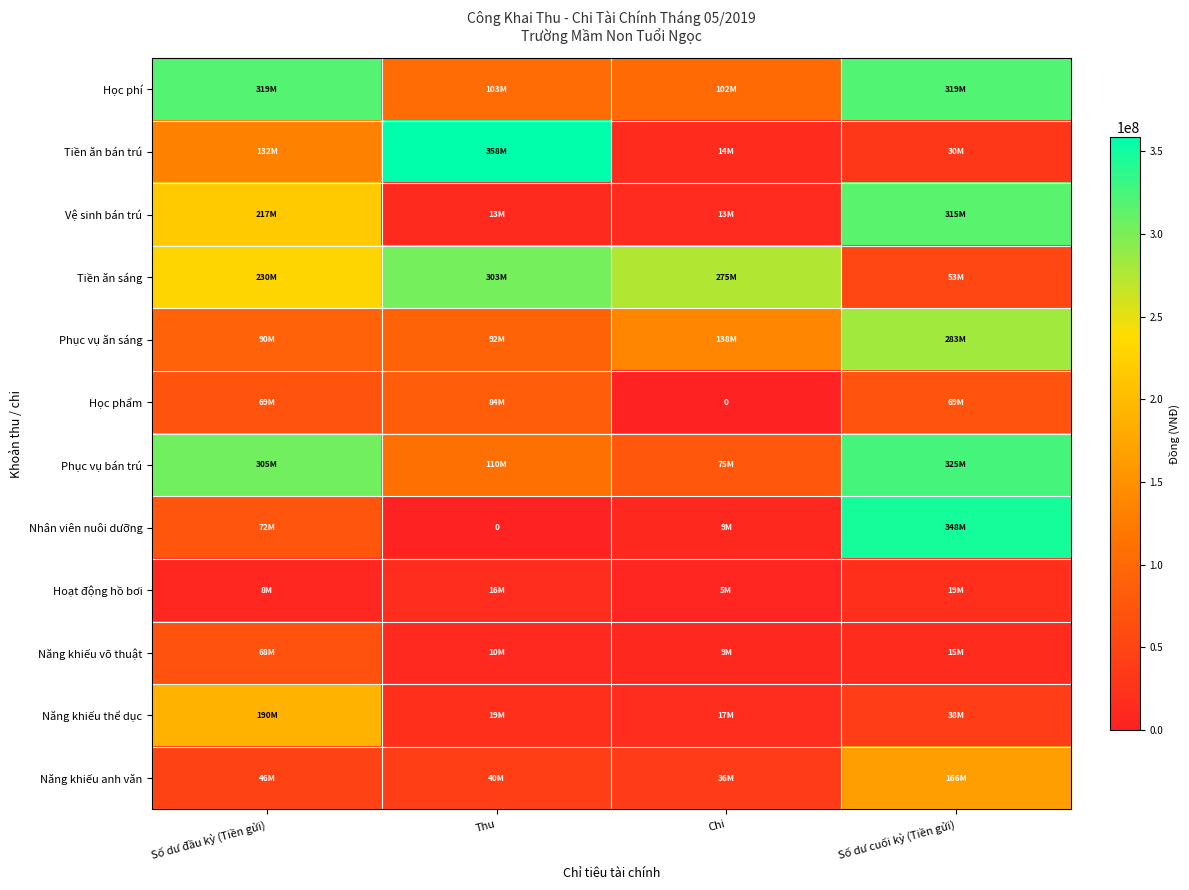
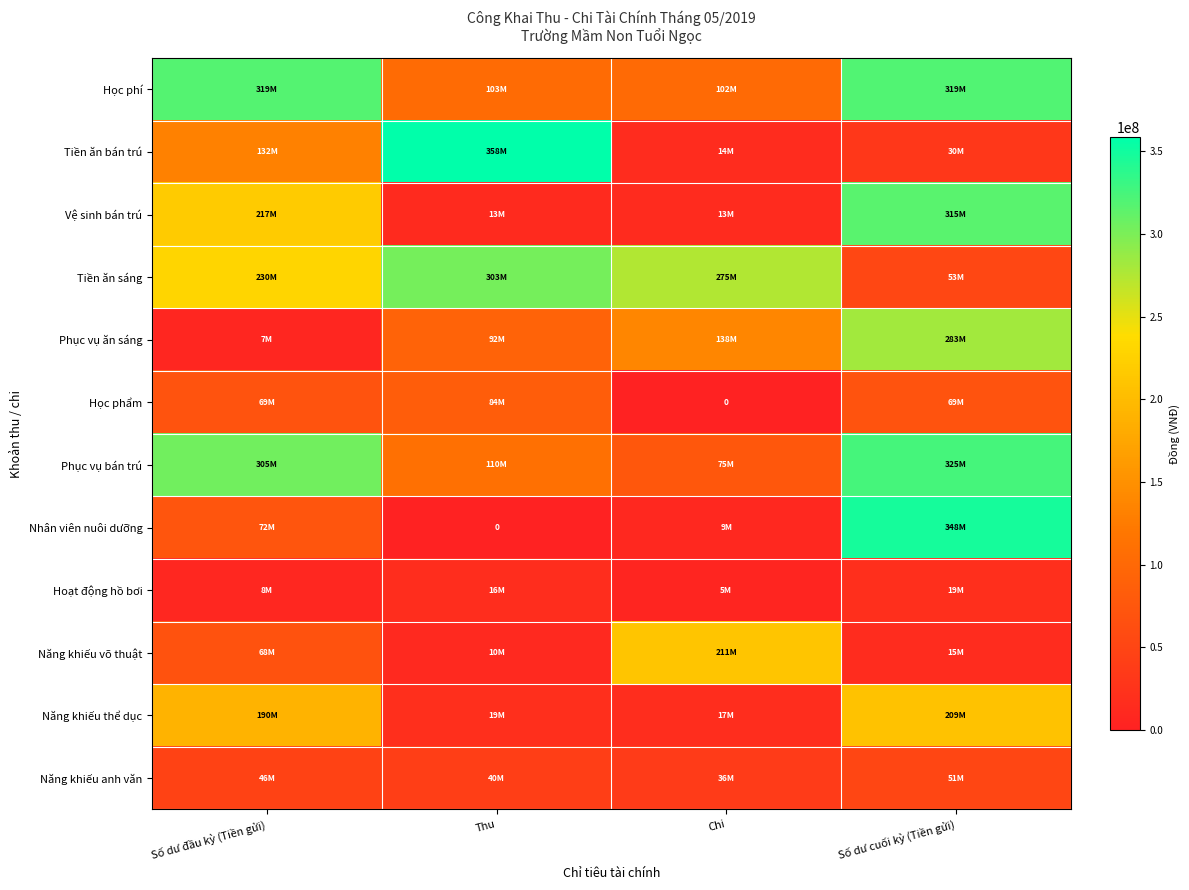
  {
    "Học phí": {
      "Số dư đầu kỳ (Tiền gửi)": "319M",
      "Thu": "103M",
      "Chi": "102M",
      "Số dư cuối kỳ (Tiền gửi)": "319M"
    },
    "Tiền ăn bán trú": {
      "Số dư đầu kỳ (Tiền gửi)": "132M",
      "Thu": "358M",
      "Chi": "14M",
      "Số dư cuối kỳ (Tiền gửi)": "30M"
    },
    "Vệ sinh bán trú": {
      "Số dư đầu kỳ (Tiền gửi)": "217M",
      "Thu": "13M",
      "Chi": "13M",
      "Số dư cuối kỳ (Tiền gửi)": "315M"
    },
    "Tiền ăn sáng": {
      "Số dư đầu kỳ (Tiền gửi)": "230M",
      "Thu": "303M",
      "Chi": "275M",
      "Số dư cuối kỳ (Tiền gửi)": "53M"
    },
    "Phục vụ ăn sáng": {
-     "Số dư đầu kỳ (Tiền gửi)": "90M",
+     "Số dư đầu kỳ (Tiền gửi)": "7M",
      "Thu": "92M",
      "Chi": "138M",
      "Số dư cuối kỳ (Tiền gửi)": "283M"
    },
    "Học phẩm": {
      "Số dư đầu kỳ (Tiền gửi)": "69M",
      "Thu": "84M",
      "Chi": "0",
      "Số dư cuối kỳ (Tiền gửi)": "69M"
    },
    "Phục vụ bán trú": {
      "Số dư đầu kỳ (Tiền gửi)": "305M",
      "Thu": "110M",
      "Chi": "75M",
      "Số dư cuối kỳ (Tiền gửi)": "325M"
    },
    "Nhân viên nuôi dưỡng": {
      "Số dư đầu kỳ (Tiền gửi)": "72M",
      "Thu": "0",
      "Chi": "9M",
      "Số dư cuối kỳ (Tiền gửi)": "348M"
    },
    "Hoạt động hồ bơi": {
      "Số dư đầu kỳ (Tiền gửi)": "8M",
      "Thu": "16M",
      "Chi": "5M",
      "Số dư cuối kỳ (Tiền gửi)": "19M"
    },
    "Năng khiếu võ thuật": {
      "Số dư đầu kỳ (Tiền gửi)": "68M",
      "Thu": "10M",
-     "Chi": "9M",
+     "Chi": "211M",
      "Số dư cuối kỳ (Tiền gửi)": "15M"
    },
    "Năng khiếu thể dục": {
      "Số dư đầu kỳ (Tiền gửi)": "190M",
      "Thu": "19M",
      "Chi": "17M",
-     "Số dư cuối kỳ (Tiền gửi)": "38M"
+     "Số dư cuối kỳ (Tiền gửi)": "209M"
    },
    "Năng khiếu anh văn": {
      "Số dư đầu kỳ (Tiền gửi)": "46M",
      "Thu": "40M",
      "Chi": "36M",
-     "Số dư cuối kỳ (Tiền gửi)": "166M"
+     "Số dư cuối kỳ (Tiền gửi)": "51M"
    }
  }
